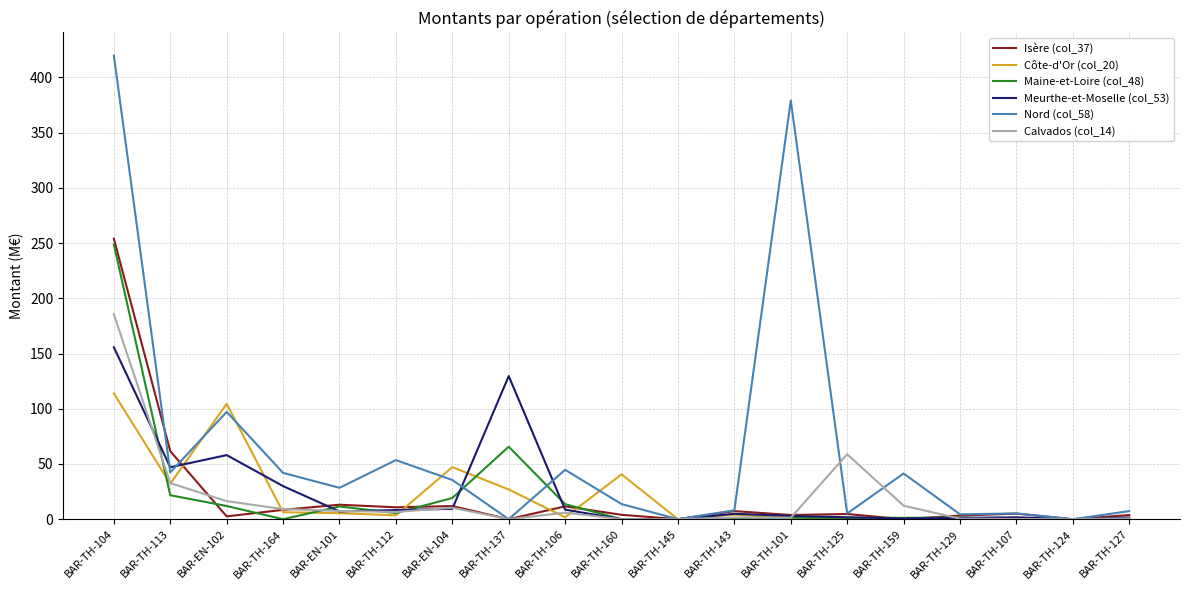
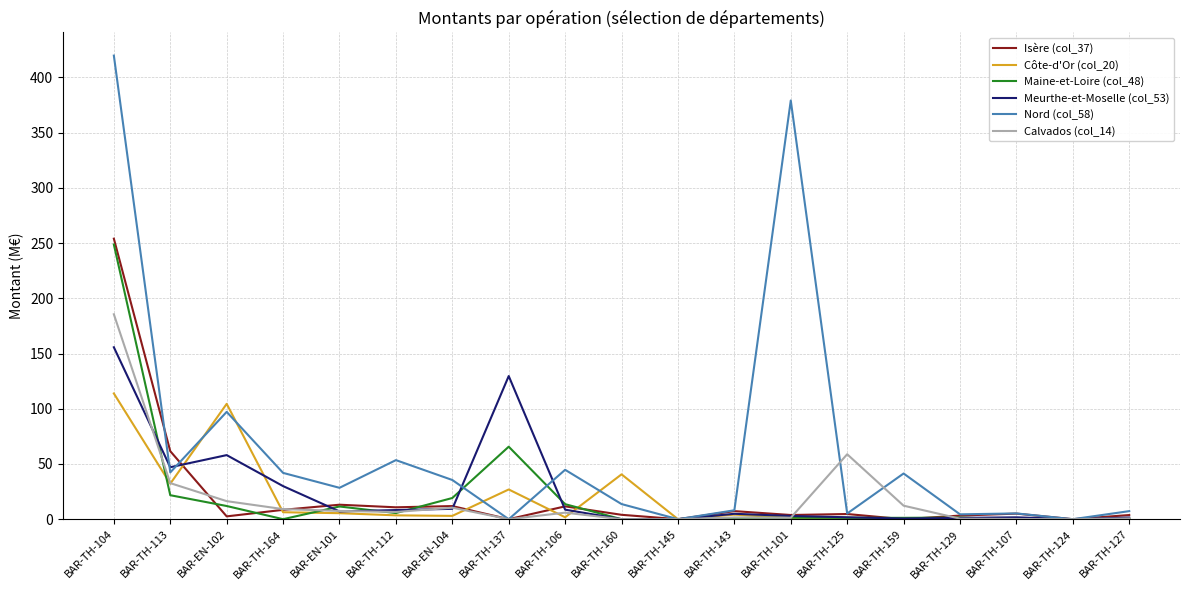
  {
    "Isère (col_37)": {
      "BAR-TH-104": 254,
      "BAR-TH-113": 62,
      "BAR-EN-102": 3,
      "BAR-TH-112": 11,
      "BAR-TH-160": 4
    },
    "Côte-d'Or (col_20)": {
      "BAR-TH-104": 114,
      "BAR-EN-102": 104,
-     "BAR-EN-104": 47,
+     "BAR-EN-104": 3,
      "BAR-TH-137": 27,
      "BAR-TH-106": 2,
      "BAR-TH-160": 41
    },
    "Maine-et-Loire (col_48)": {
      "BAR-TH-104": 249,
      "BAR-TH-113": 22,
      "BAR-EN-102": 12,
      "BAR-TH-164": 0,
      "BAR-EN-104": 19,
      "BAR-TH-137": 66
    },
    "Meurthe-et-Moselle (col_53)": {
      "BAR-TH-104": 156,
      "BAR-TH-113": 47,
      "BAR-EN-102": 58,
      "BAR-TH-164": 30,
      "BAR-TH-137": 130,
      "BAR-TH-106": 9
    },
    "Nord (col_58)": {
      "BAR-TH-104": 420,
      "BAR-TH-113": 42,
      "BAR-EN-102": 97,
      "BAR-TH-164": 42,
      "BAR-EN-101": 28,
      "BAR-TH-112": 53,
      "BAR-EN-104": 35,
      "BAR-TH-106": 45,
      "BAR-TH-160": 14,
      "BAR-TH-101": 379,
      "BAR-TH-159": 41,
      "BAR-TH-127": 7
    },
    "Calvados (col_14)": {
      "BAR-TH-104": 186,
      "BAR-EN-102": 16,
      "BAR-TH-106": 6,
      "BAR-TH-125": 59,
      "BAR-TH-159": 12
    }
  }
